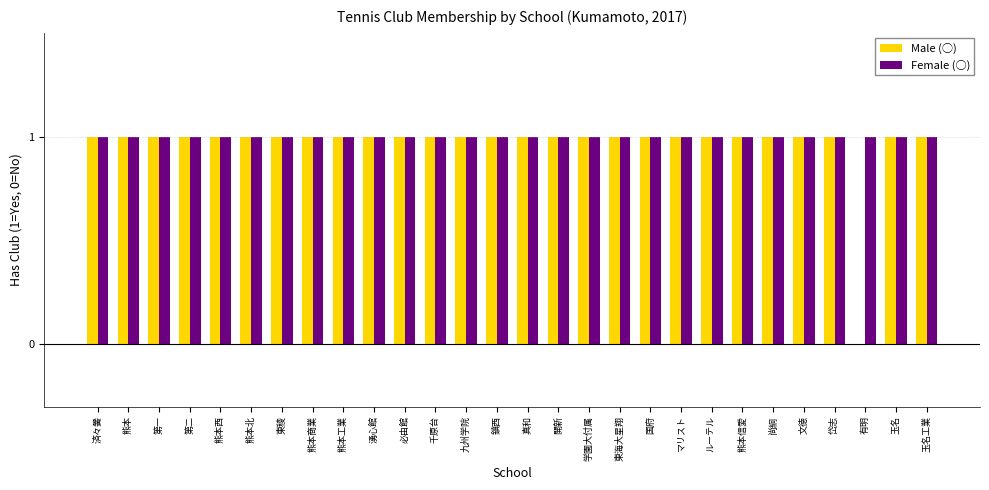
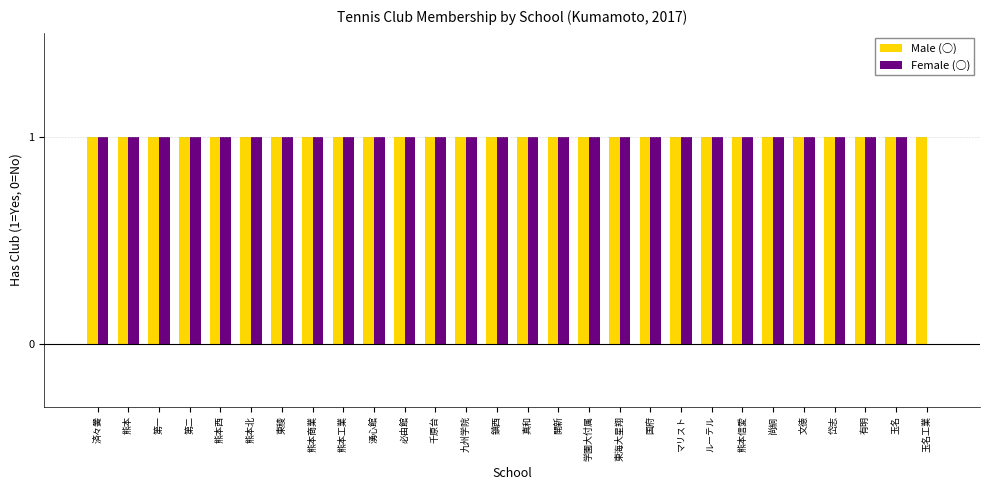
  {
    "Male (○)": {
      "済々黌": 1,
      "熊本": 1,
      "第一": 1,
      "第二": 1,
      "熊本西": 1,
      "熊本北": 1,
      "東稜": 1,
      "熊本商業": 1,
      "熊本工業": 1,
      "湧心館": 1,
      "必由館": 1,
      "千原台": 1,
      "九州学院": 1,
      "鎮西": 1,
      "真和": 1,
      "開新": 1,
      "学園大付属": 1,
      "東海大星翔": 1,
      "国府": 1,
      "マリスト": 1,
      "ルーテル": 1,
      "熊本信愛": 1,
      "尚絅": 1,
      "文徳": 1,
      "岱志": 1,
-     "有明": 0,
+     "有明": 1,
      "玉名": 1,
      "玉名工業": 1
    },
    "Female (○)": {
      "済々黌": 1,
      "熊本": 1,
      "第一": 1,
      "第二": 1,
      "熊本西": 1,
      "熊本北": 1,
      "東稜": 1,
      "熊本商業": 1,
      "熊本工業": 1,
      "湧心館": 1,
      "必由館": 1,
      "千原台": 1,
      "九州学院": 1,
      "鎮西": 1,
      "真和": 1,
      "開新": 1,
      "学園大付属": 1,
      "東海大星翔": 1,
      "国府": 1,
      "マリスト": 1,
      "ルーテル": 1,
      "熊本信愛": 1,
      "尚絅": 1,
      "文徳": 1,
      "岱志": 1,
      "有明": 1,
      "玉名": 1,
-     "玉名工業": 1
+     "玉名工業": 0
    }
  }
